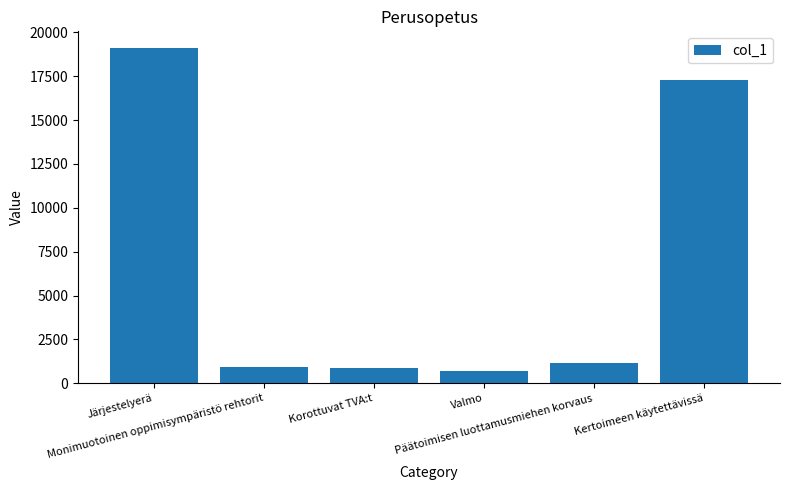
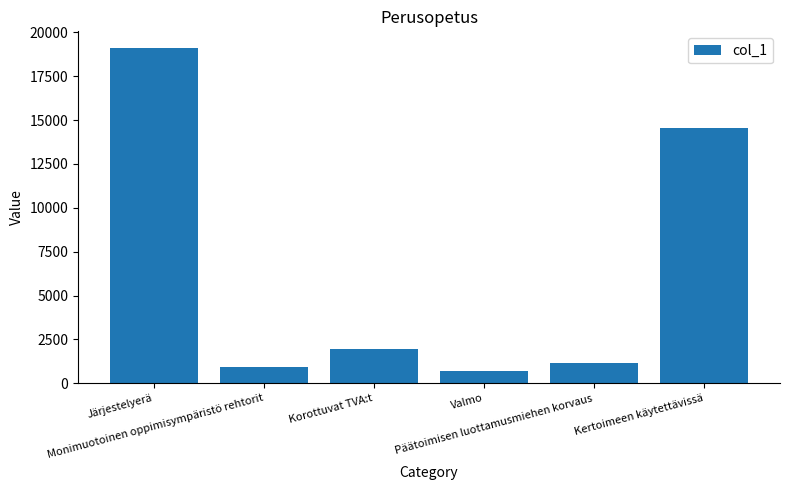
  {
    "Järjestelyerä": 19100,
    "Monimuotoinen oppimisympäristö rehtorit": 900,
-   "Korottuvat TVA:t": 900,
+   "Korottuvat TVA:t": 1900,
    "Valmo": 700,
    "Päätoimisen luottamusmiehen korvaus": 1200,
-   "Kertoimeen käytettävissä": 17300
+   "Kertoimeen käytettävissä": 14600
  }
